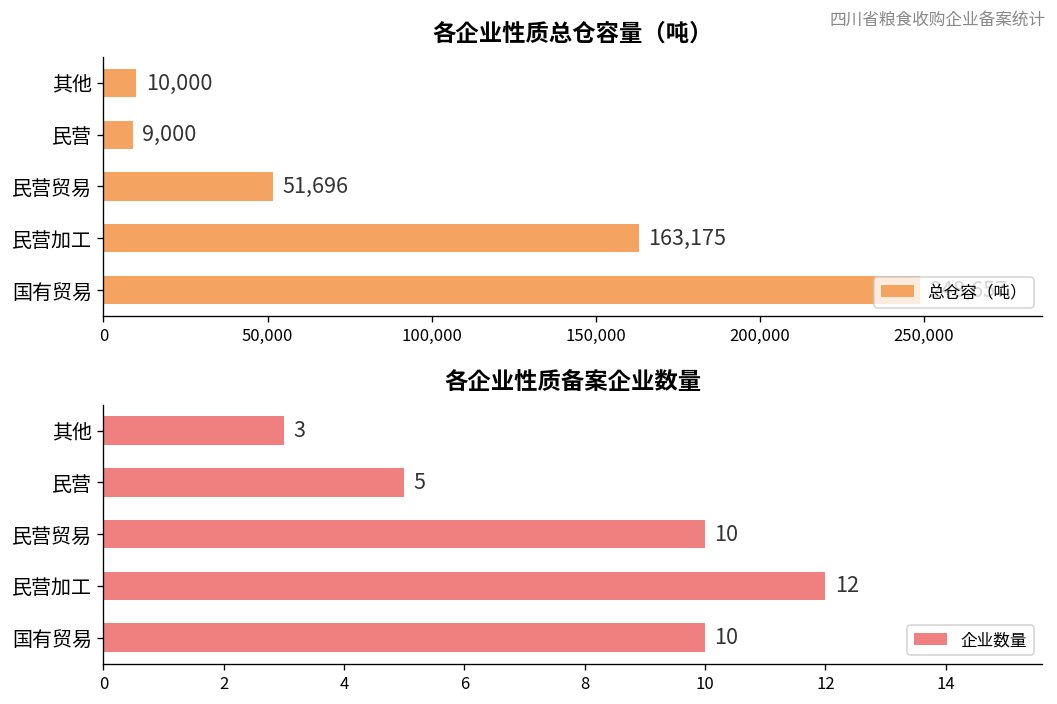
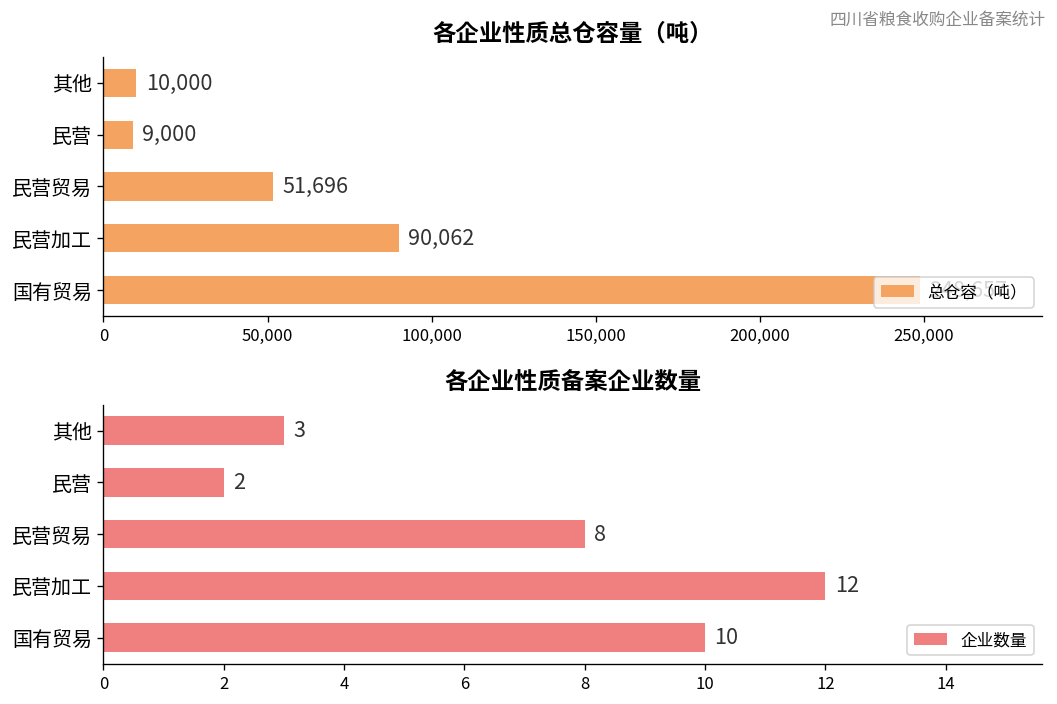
  {
    "各企业性质总仓容量（吨）": {
      "其他": "10,000",
      "民营": "9,000",
      "民营贸易": "51,696",
-     "民营加工": "163,175"
+     "民营加工": "90,062"
    },
    "各企业性质备案企业数量": {
      "其他": "3",
-     "民营": "5",
-     "民营贸易": "10",
+     "民营": "2",
+     "民营贸易": "8",
      "民营加工": "12",
      "国有贸易": "10"
    }
  }
